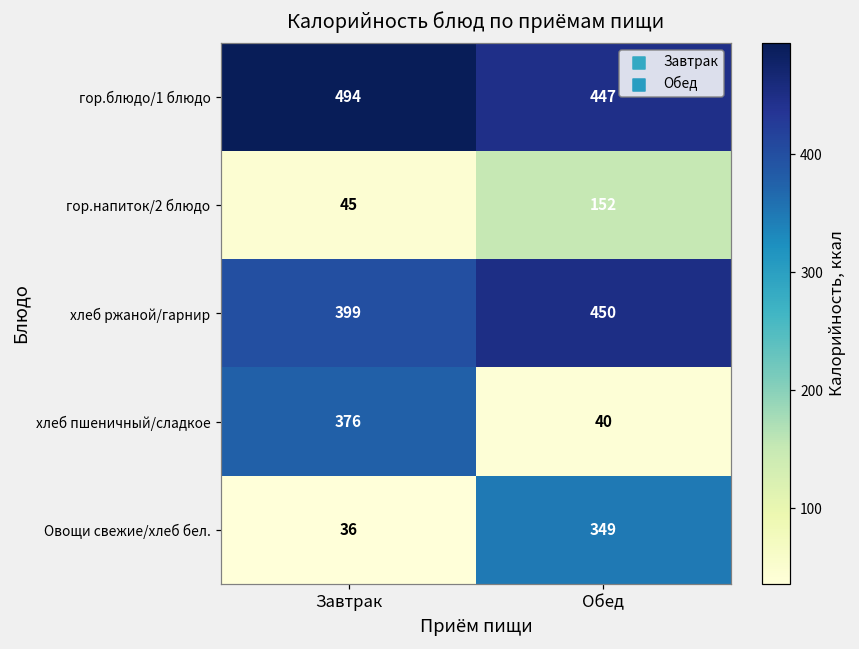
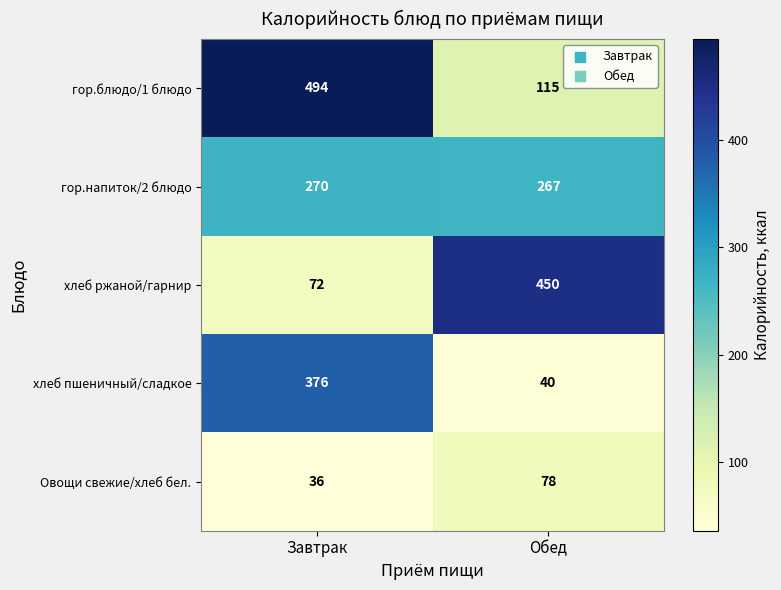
  {
    "гор.блюдо/1 блюдо": {
      "Завтрак": 494,
-     "Обед": 447
+     "Обед": 115
    },
    "гор.напиток/2 блюдо": {
-     "Завтрак": 45,
-     "Обед": 152
+     "Завтрак": 270,
+     "Обед": 267
    },
    "хлеб ржаной/гарнир": {
-     "Завтрак": 399,
+     "Завтрак": 72,
      "Обед": 450
    },
    "хлеб пшеничный/сладкое": {
      "Завтрак": 376,
      "Обед": 40
    },
    "Овощи свежие/хлеб бел.": {
      "Завтрак": 36,
-     "Обед": 349
+     "Обед": 78
    }
  }
